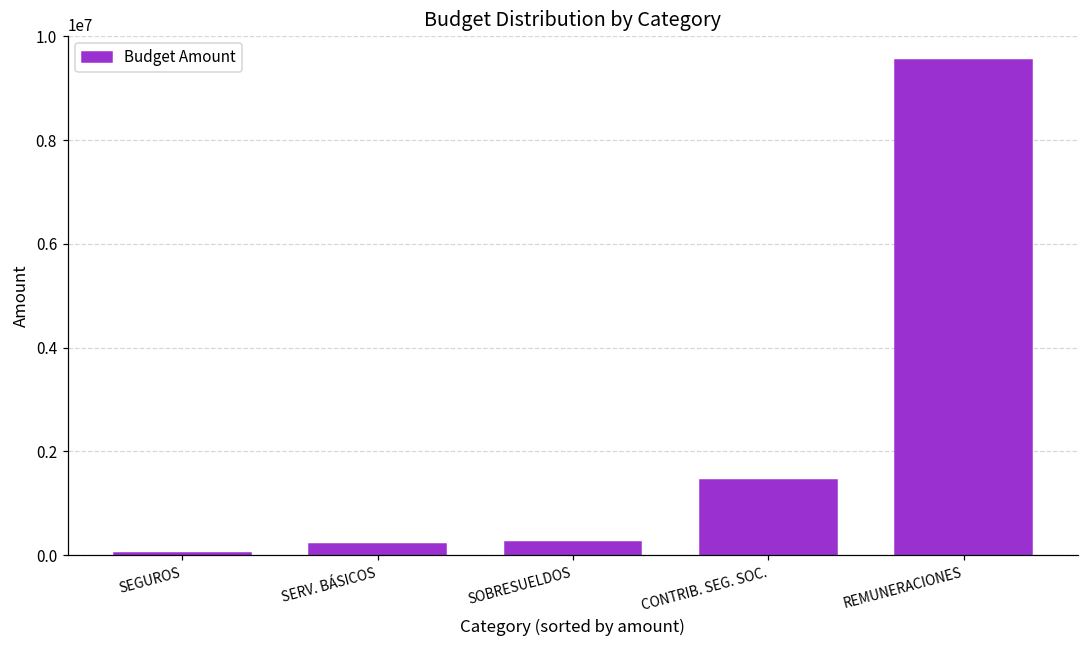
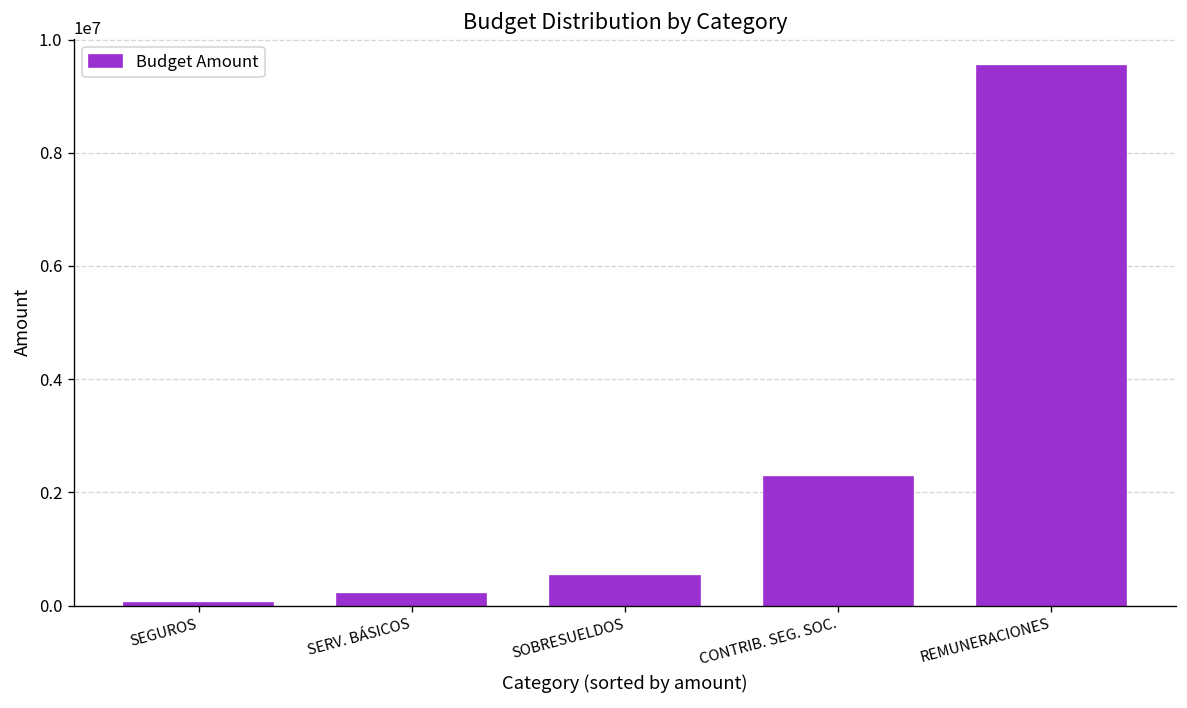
  {
    "SERV. BÁSICOS": 200000,
-   "SOBRESUELDOS": 200000,
-   "CONTRIB. SEG. SOC.": 1500000,
+   "SOBRESUELDOS": 500000,
+   "CONTRIB. SEG. SOC.": 2300000,
    "REMUNERACIONES": 9500000
  }
